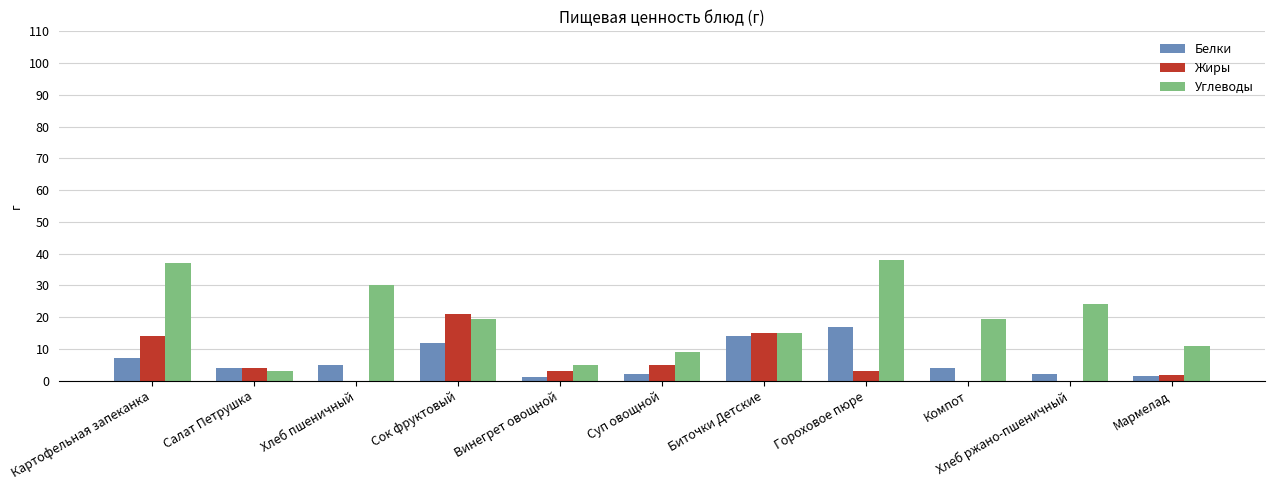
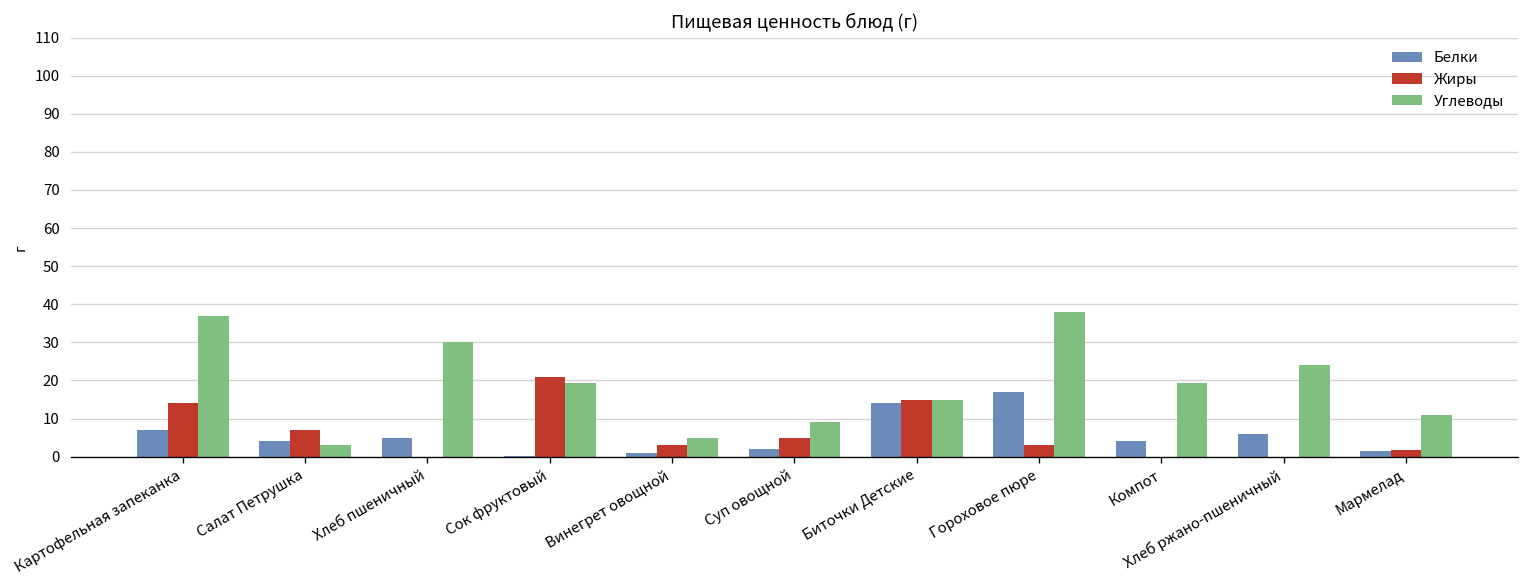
  {
    "Белки": {
      "Картофельная запеканка": 7,
      "Салат Петрушка": 4,
      "Хлеб пшеничный": 5,
-     "Сок фруктовый": 12,
+     "Сок фруктовый": 0,
      "Винегрет овощной": 1,
      "Суп овощной": 2,
      "Биточки Детские": 14,
      "Гороховое пюре": 17,
      "Компот": 4,
-     "Хлеб ржано-пшеничный": 2,
+     "Хлеб ржано-пшеничный": 6,
      "Мармелад": 1
    },
    "Жиры": {
      "Картофельная запеканка": 14,
-     "Салат Петрушка": 4,
+     "Салат Петрушка": 7,
      "Хлеб пшеничный": 0,
      "Сок фруктовый": 21,
      "Винегрет овощной": 3,
      "Суп овощной": 5,
      "Биточки Детские": 15,
      "Гороховое пюре": 3,
      "Компот": 0,
      "Хлеб ржано-пшеничный": 0,
      "Мармелад": 2
    },
    "Углеводы": {
      "Картофельная запеканка": 37,
      "Салат Петрушка": 3,
      "Хлеб пшеничный": 30,
      "Сок фруктовый": 19,
      "Винегрет овощной": 5,
      "Суп овощной": 9,
      "Биточки Детские": 15,
      "Гороховое пюре": 38,
      "Компот": 19,
      "Хлеб ржано-пшеничный": 24,
      "Мармелад": 11
    }
  }
